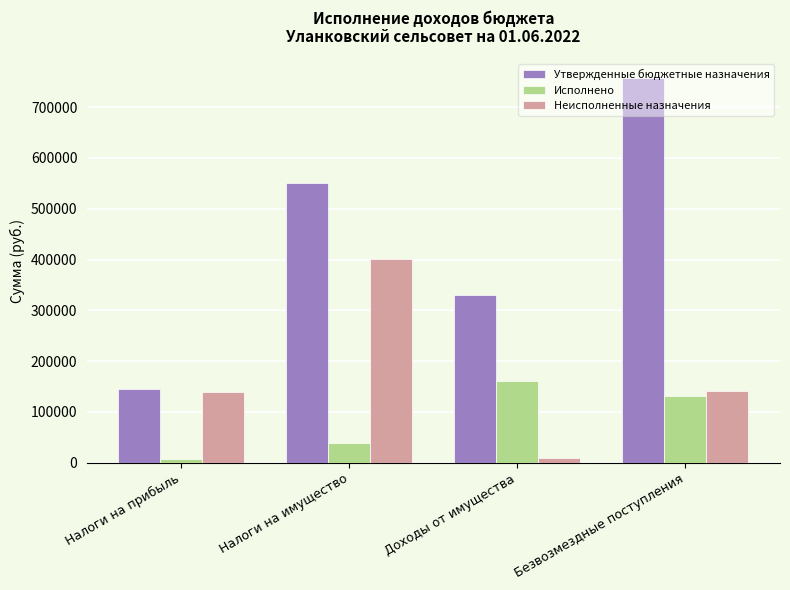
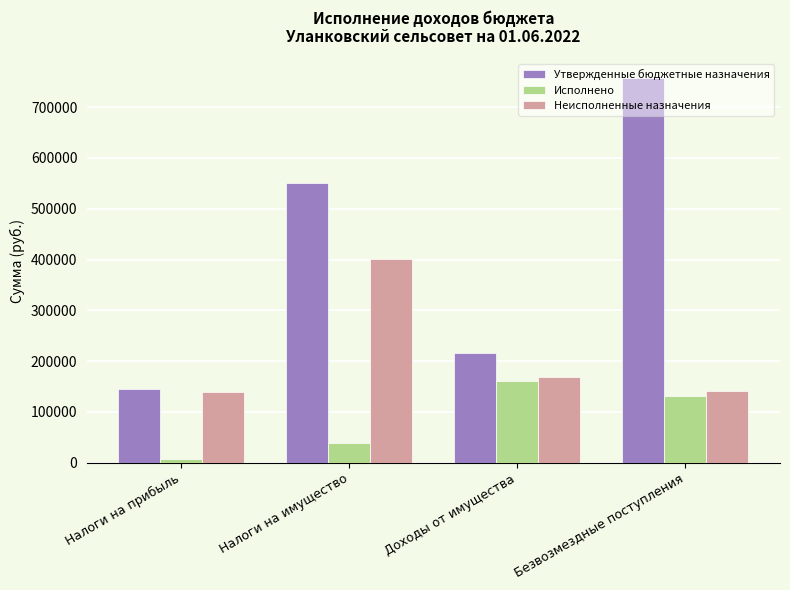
  {
    "Утвержденные бюджетные назначения": {
      "Налоги на прибыль": 150000,
      "Налоги на имущество": 550000,
-     "Доходы от имущества": 330000
+     "Доходы от имущества": 220000
    },
    "Исполнено": {
      "Налоги на прибыль": 10000,
      "Налоги на имущество": 40000,
      "Доходы от имущества": 160000,
      "Безвозмездные поступления": 130000
    },
    "Неисполненные назначения": {
      "Налоги на прибыль": 140000,
      "Налоги на имущество": 400000,
-     "Доходы от имущества": 10000,
+     "Доходы от имущества": 170000,
      "Безвозмездные поступления": 140000
    }
  }
